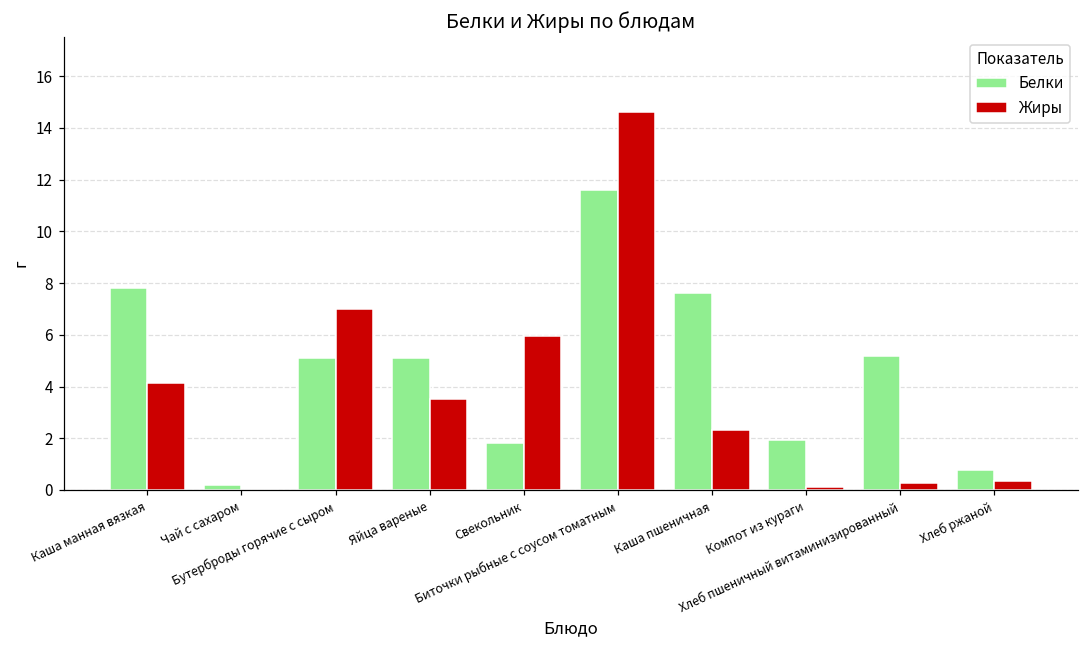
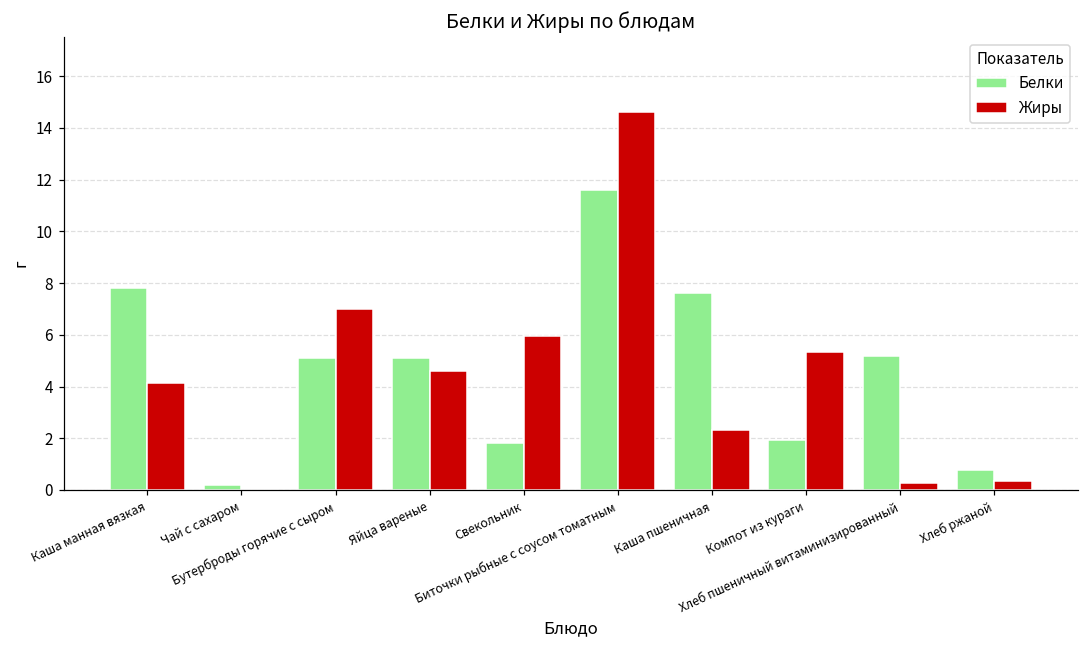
  {
    "Белки": {
      "Каша манная вязкая": 7.8,
      "Чай с сахаром": 0.2,
      "Бутерброды горячие с сыром": 5.1,
      "Яйца вареные": 5.1,
      "Свекольник": 1.8,
      "Биточки рыбные с соусом томатным": 11.6,
      "Каша пшеничная": 7.6,
      "Компот из кураги": 1.9,
      "Хлеб пшеничный витаминизированный": 5.2,
      "Хлеб ржаной": 0.8
    },
    "Жиры": {
      "Каша манная вязкая": 4.1,
      "Чай с сахаром": 0.0,
      "Бутерброды горячие с сыром": 7.0,
-     "Яйца вареные": 3.5,
+     "Яйца вареные": 4.6,
      "Свекольник": 5.9,
      "Биточки рыбные с соусом томатным": 14.6,
      "Каша пшеничная": 2.3,
-     "Компот из кураги": 0.1,
+     "Компот из кураги": 5.3,
      "Хлеб пшеничный витаминизированный": 0.3,
      "Хлеб ржаной": 0.4
    }
  }
